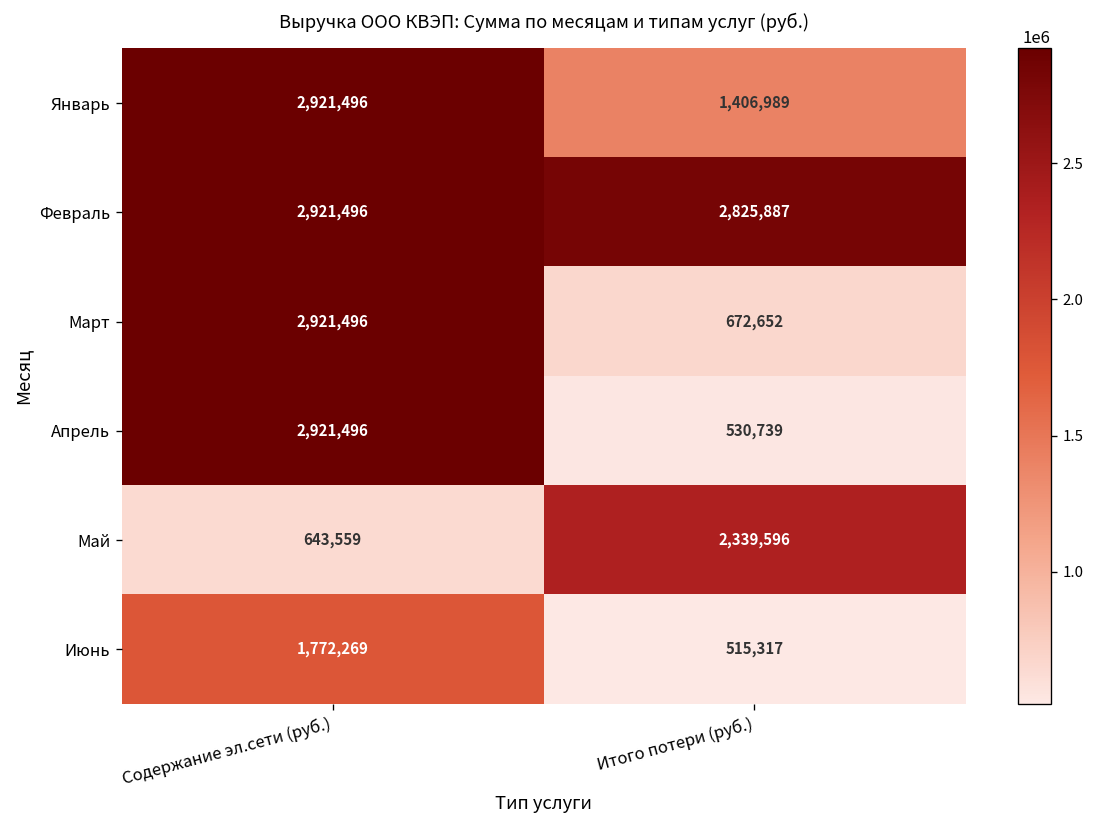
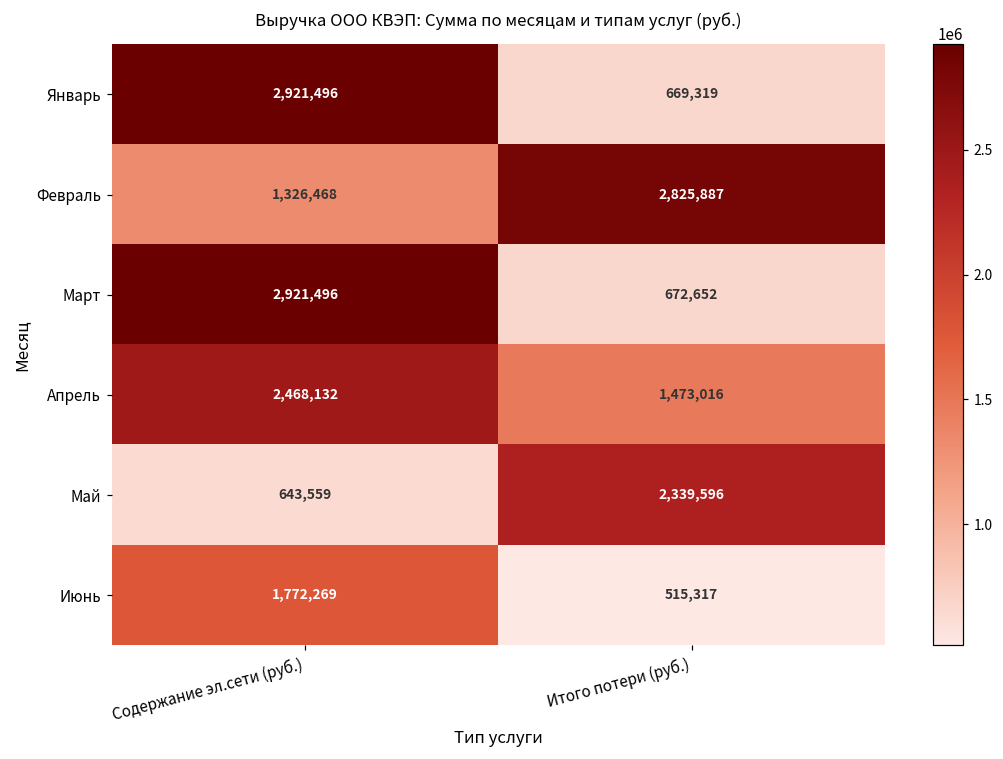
  {
    "Январь": {
      "Содержание эл.сети (руб.)": "2,921,496",
-     "Итого потери (руб.)": "1,406,989"
+     "Итого потери (руб.)": "669,319"
    },
    "Февраль": {
-     "Содержание эл.сети (руб.)": "2,921,496",
+     "Содержание эл.сети (руб.)": "1,326,468",
      "Итого потери (руб.)": "2,825,887"
    },
    "Март": {
      "Содержание эл.сети (руб.)": "2,921,496",
      "Итого потери (руб.)": "672,652"
    },
    "Апрель": {
-     "Содержание эл.сети (руб.)": "2,921,496",
-     "Итого потери (руб.)": "530,739"
+     "Содержание эл.сети (руб.)": "2,468,132",
+     "Итого потери (руб.)": "1,473,016"
    },
    "Май": {
      "Содержание эл.сети (руб.)": "643,559",
      "Итого потери (руб.)": "2,339,596"
    },
    "Июнь": {
      "Содержание эл.сети (руб.)": "1,772,269",
      "Итого потери (руб.)": "515,317"
    }
  }
